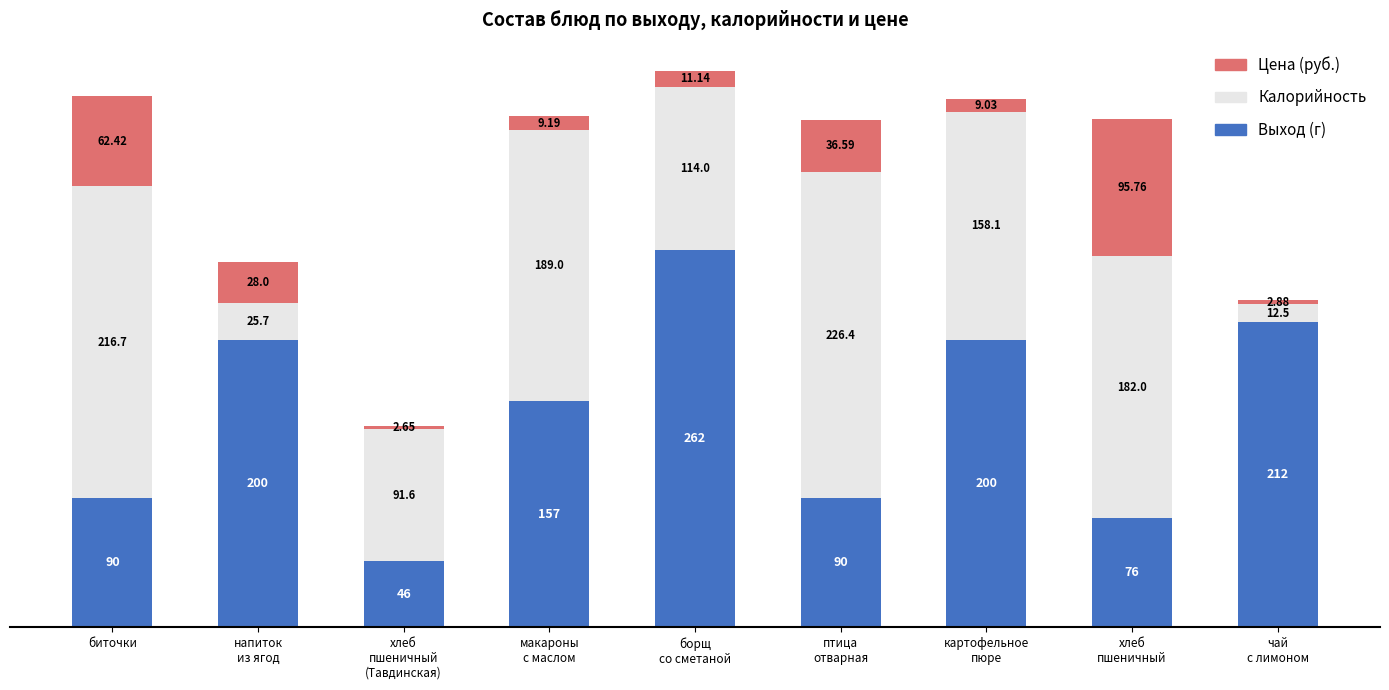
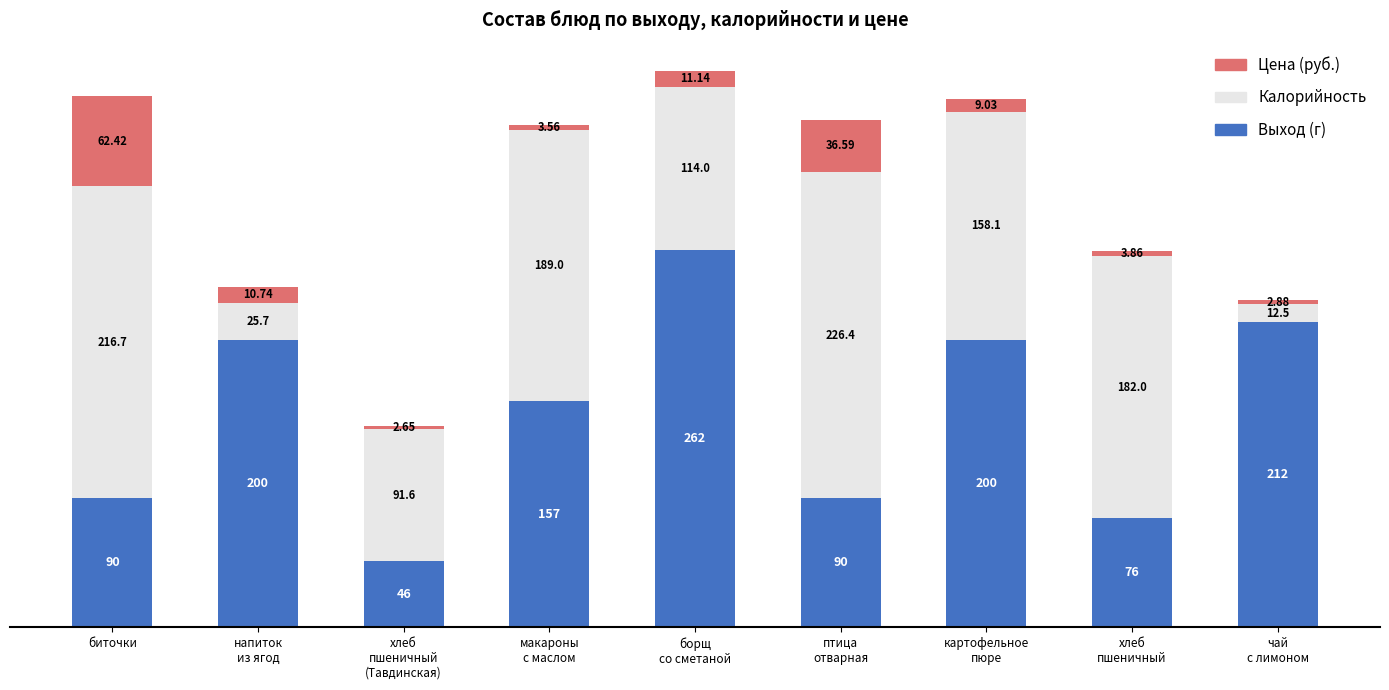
  {
    "Выход (г)": {
      "биточки": 90,
      "напиток из ягод": 200,
      "хлеб пшеничный (Тавдинская)": 46,
      "макароны с маслом": 157,
      "борщ со сметаной": 262,
      "птица отварная": 90,
      "картофельное пюре": 200,
      "хлеб пшеничный": 76,
      "чай с лимоном": 212
    },
    "Калорийность": {
      "биточки": 216.7,
      "напиток из ягод": 25.7,
      "хлеб пшеничный (Тавдинская)": 91.6,
      "макароны с маслом": 189.0,
      "борщ со сметаной": 114.0,
      "птица отварная": 226.4,
      "картофельное пюре": 158.1,
      "хлеб пшеничный": 182.0,
      "чай с лимоном": 12.5
    },
    "Цена (руб.)": {
      "биточки": 62.42,
-     "напиток из ягод": 28.0,
+     "напиток из ягод": 10.74,
      "хлеб пшеничный (Тавдинская)": 2.65,
-     "макароны с маслом": 9.19,
+     "макароны с маслом": 3.56,
      "борщ со сметаной": 11.14,
      "птица отварная": 36.59,
      "картофельное пюре": 9.03,
-     "хлеб пшеничный": 95.76,
+     "хлеб пшеничный": 3.86,
      "чай с лимоном": 2.88
    }
  }
